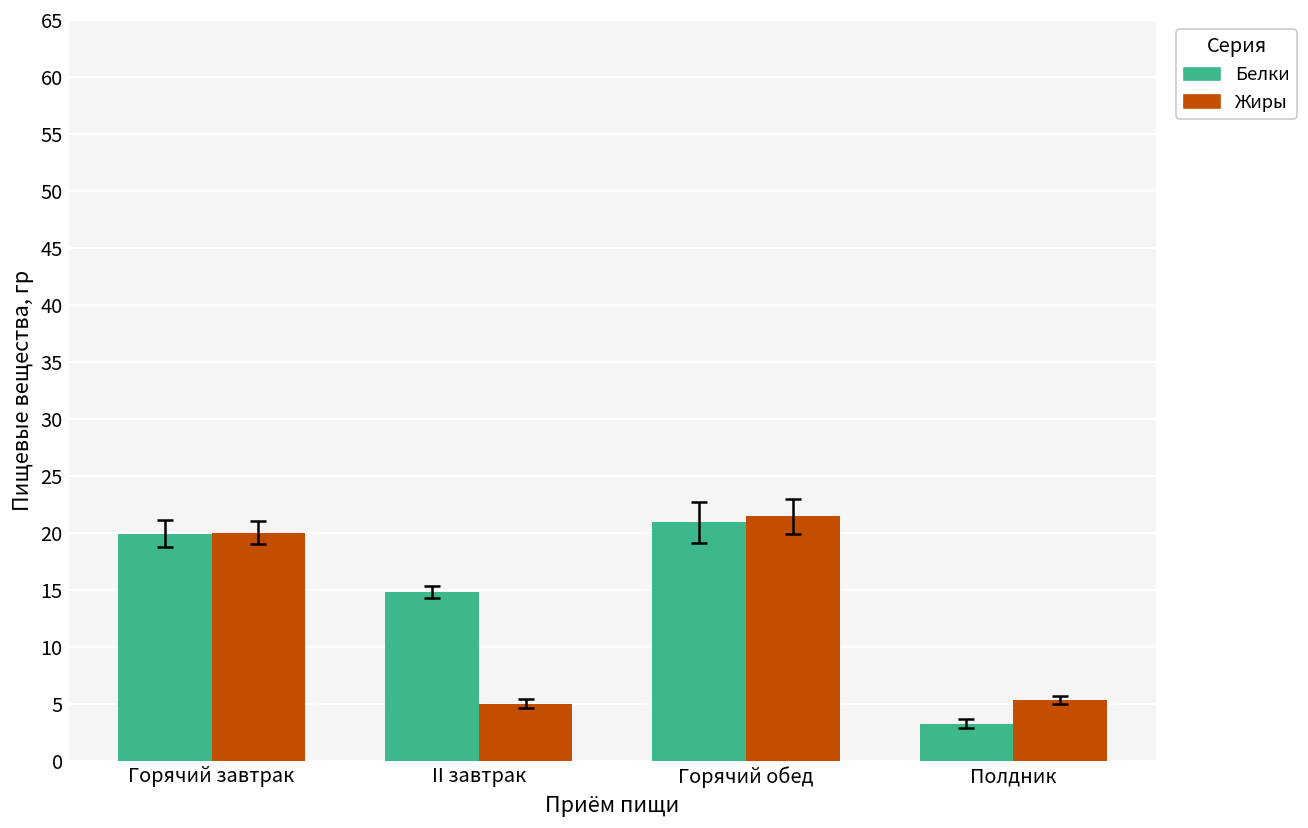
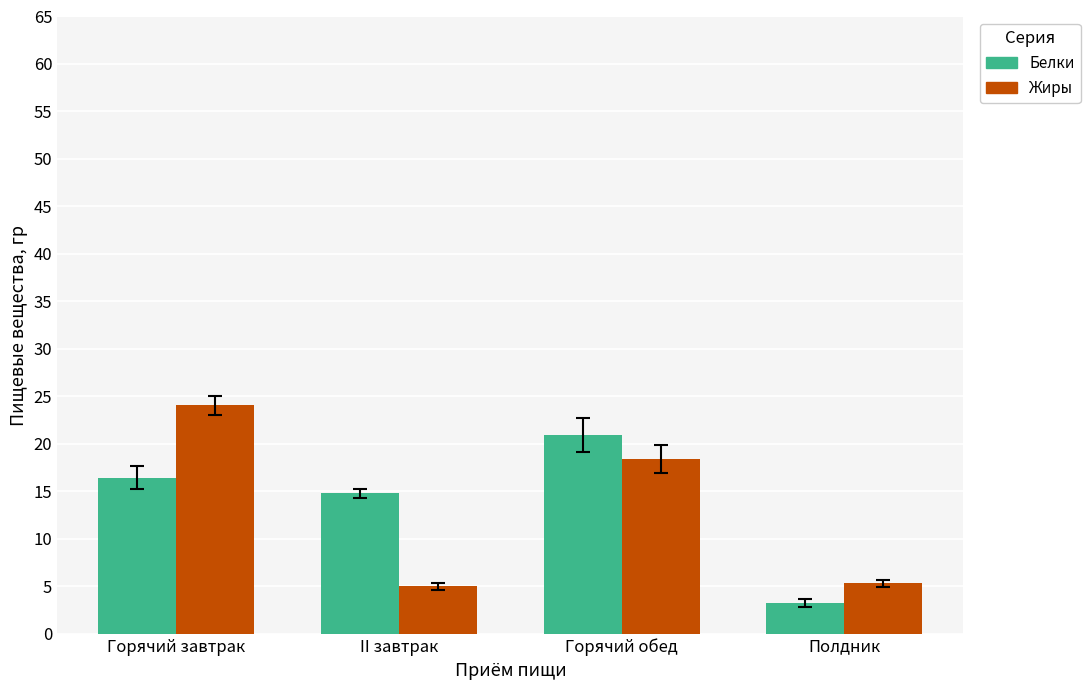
  {
    "Белки": {
-     "Горячий завтрак": 20,
+     "Горячий завтрак": 16,
      "II завтрак": 15,
      "Горячий обед": 21,
      "Полдник": 3
    },
    "Жиры": {
-     "Горячий завтрак": 20,
+     "Горячий завтрак": 24,
      "II завтрак": 5,
-     "Горячий обед": 21,
+     "Горячий обед": 18,
      "Полдник": 5
    }
  }
